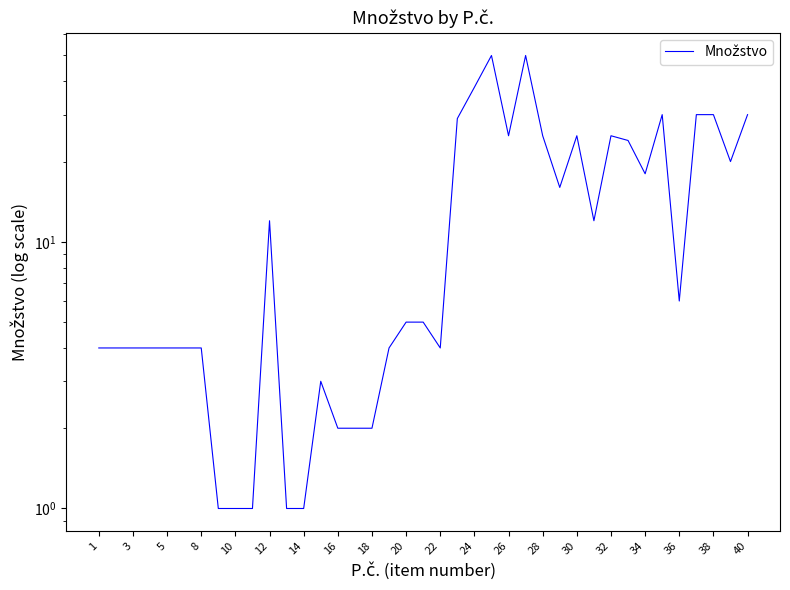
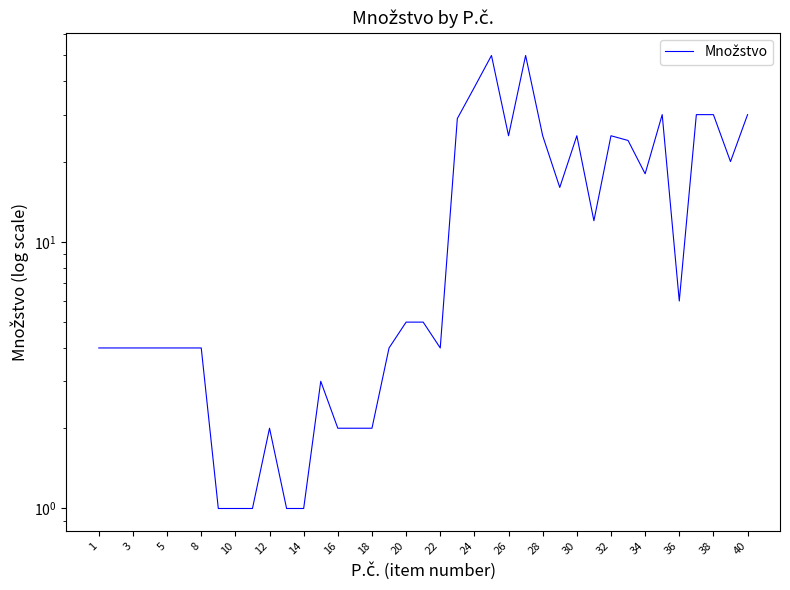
  {
    "1": 4,
    "3": 4,
    "5": 4,
    "8": 4,
    "10": 1,
-   "12": 12,
+   "12": 2,
    "14": 1,
    "16": 2,
    "18": 2,
    "20": 5,
    "22": 4,
    "24": 38,
    "26": 25,
    "28": 25,
    "30": 25,
    "32": 25,
    "34": 18,
    "36": 6,
    "38": 30,
    "40": 30
  }
